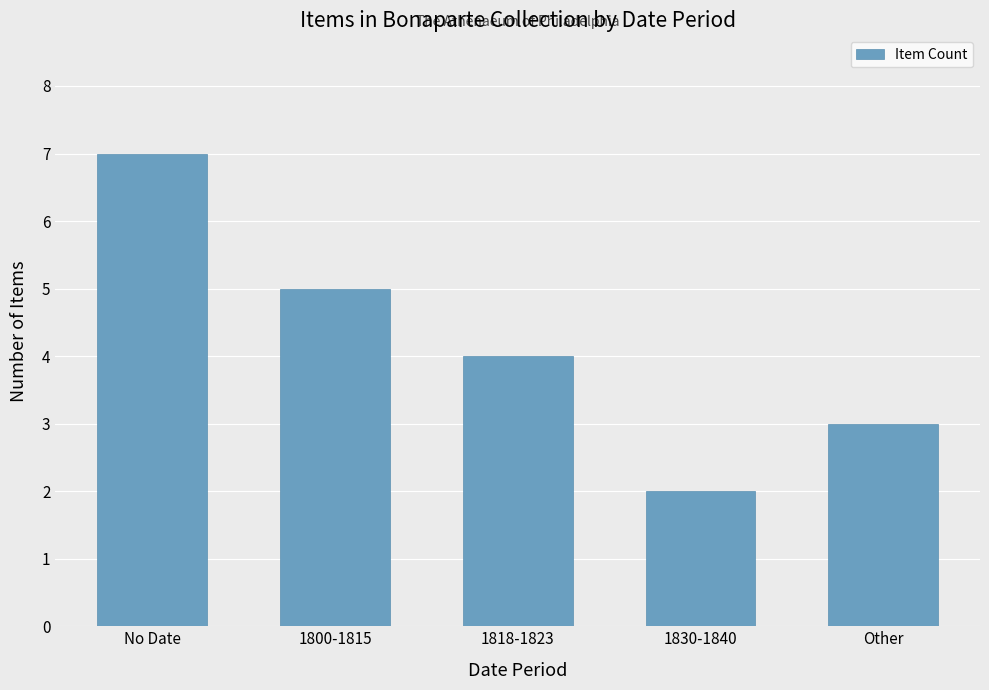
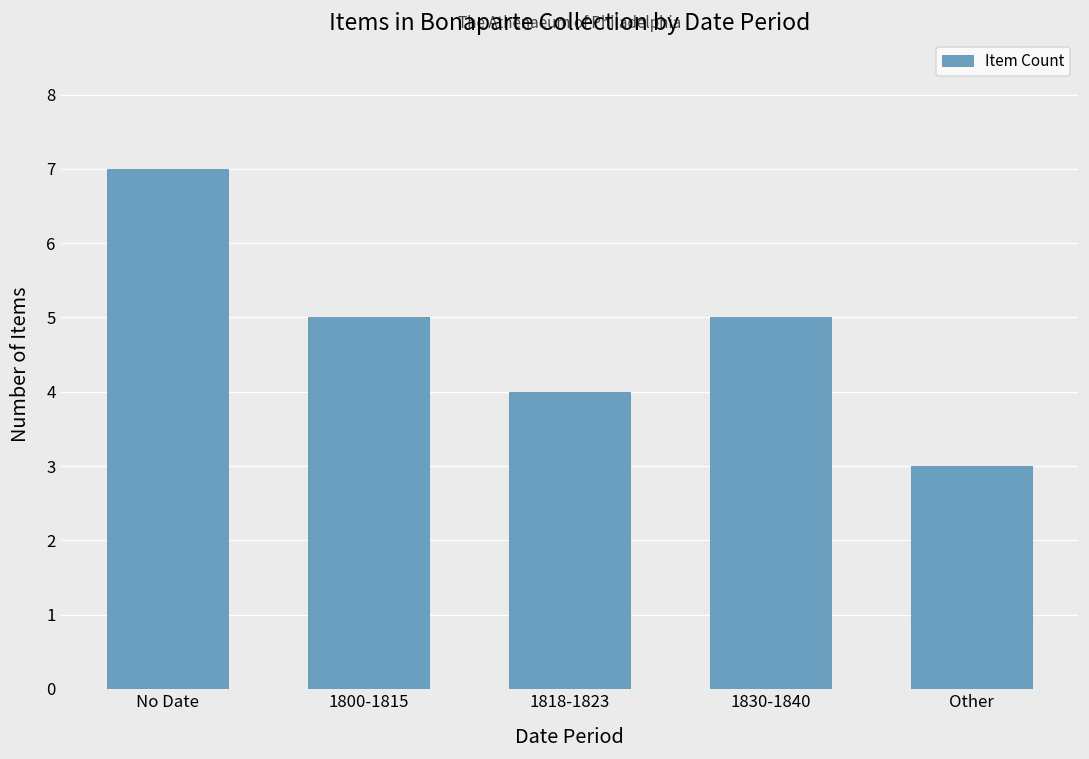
  {
    "No Date": 7,
    "1800-1815": 5,
    "1818-1823": 4,
-   "1830-1840": 2,
+   "1830-1840": 5,
    "Other": 3
  }
